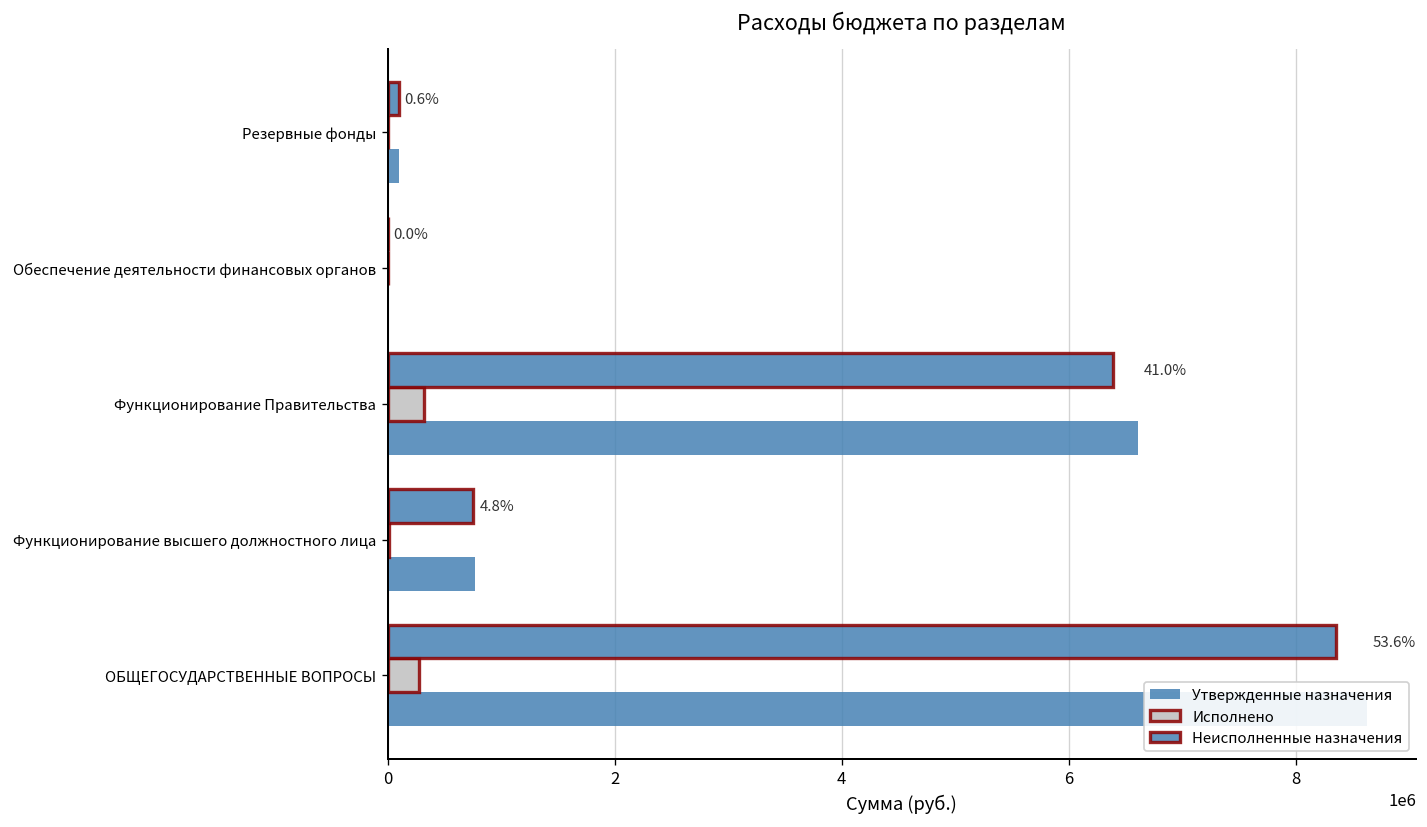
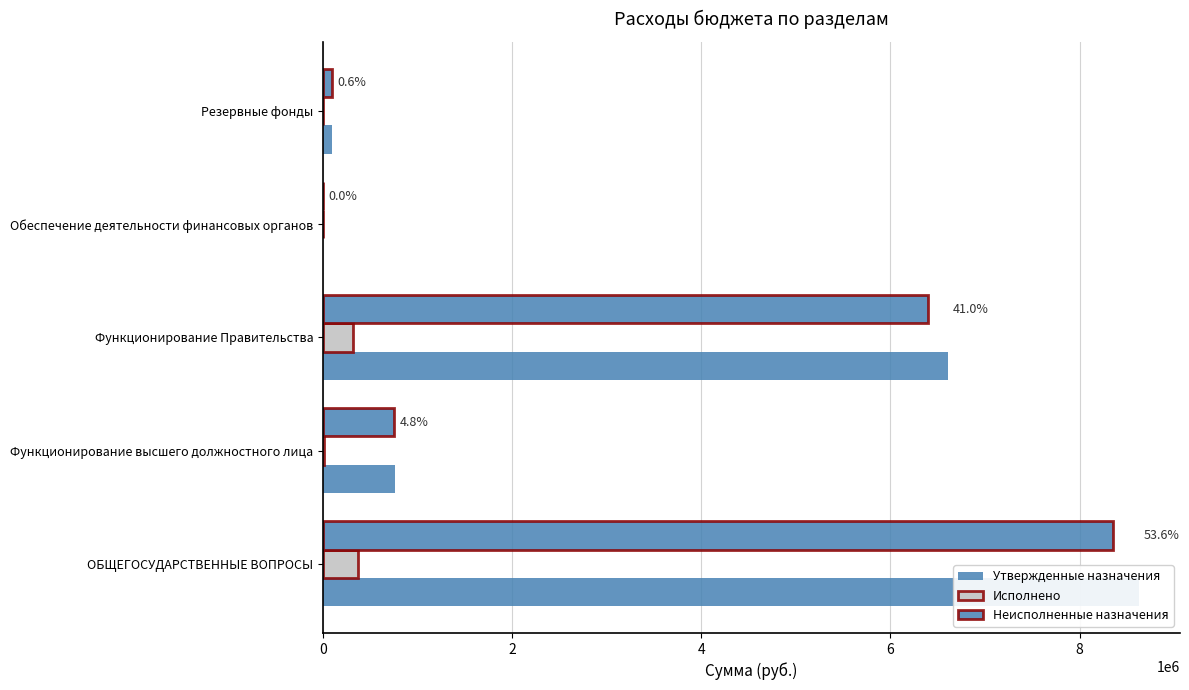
  {
    "Исполнено": {
      "Резервные фонды": 0,
      "Функционирование Правительства": 300000,
-     "ОБЩЕГОСУДАРСТВЕННЫЕ ВОПРОСЫ": 300000
+     "ОБЩЕГОСУДАРСТВЕННЫЕ ВОПРОСЫ": 400000
    }
  }
